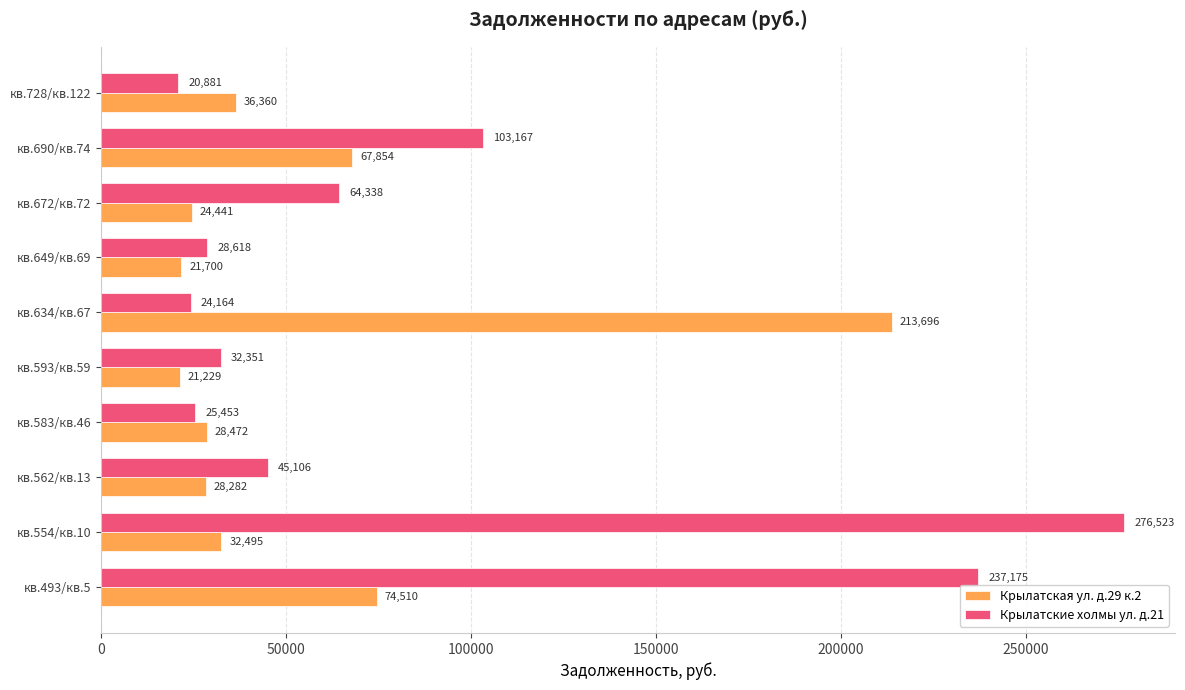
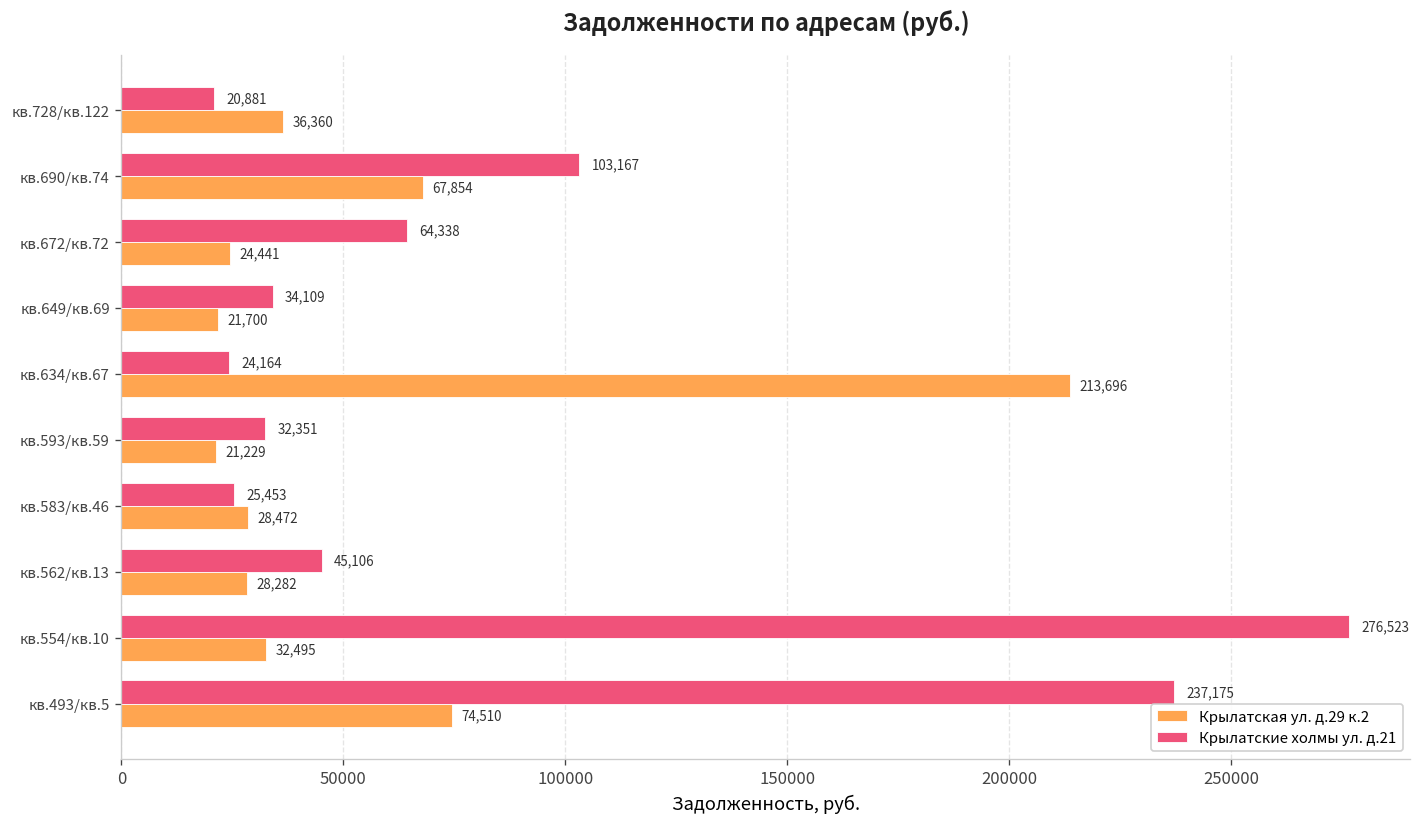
  {
    "Крылатская ул. д.29 к.2": {
      "кв.728/кв.122": "36,360",
      "кв.690/кв.74": "67,854",
      "кв.672/кв.72": "24,441",
      "кв.649/кв.69": "21,700",
      "кв.634/кв.67": "213,696",
      "кв.593/кв.59": "21,229",
      "кв.583/кв.46": "28,472",
      "кв.562/кв.13": "28,282",
      "кв.554/кв.10": "32,495",
      "кв.493/кв.5": "74,510"
    },
    "Крылатские холмы ул. д.21": {
      "кв.728/кв.122": "20,881",
      "кв.690/кв.74": "103,167",
      "кв.672/кв.72": "64,338",
-     "кв.649/кв.69": "28,618",
+     "кв.649/кв.69": "34,109",
      "кв.634/кв.67": "24,164",
      "кв.593/кв.59": "32,351",
      "кв.583/кв.46": "25,453",
      "кв.562/кв.13": "45,106",
      "кв.554/кв.10": "276,523",
      "кв.493/кв.5": "237,175"
    }
  }
